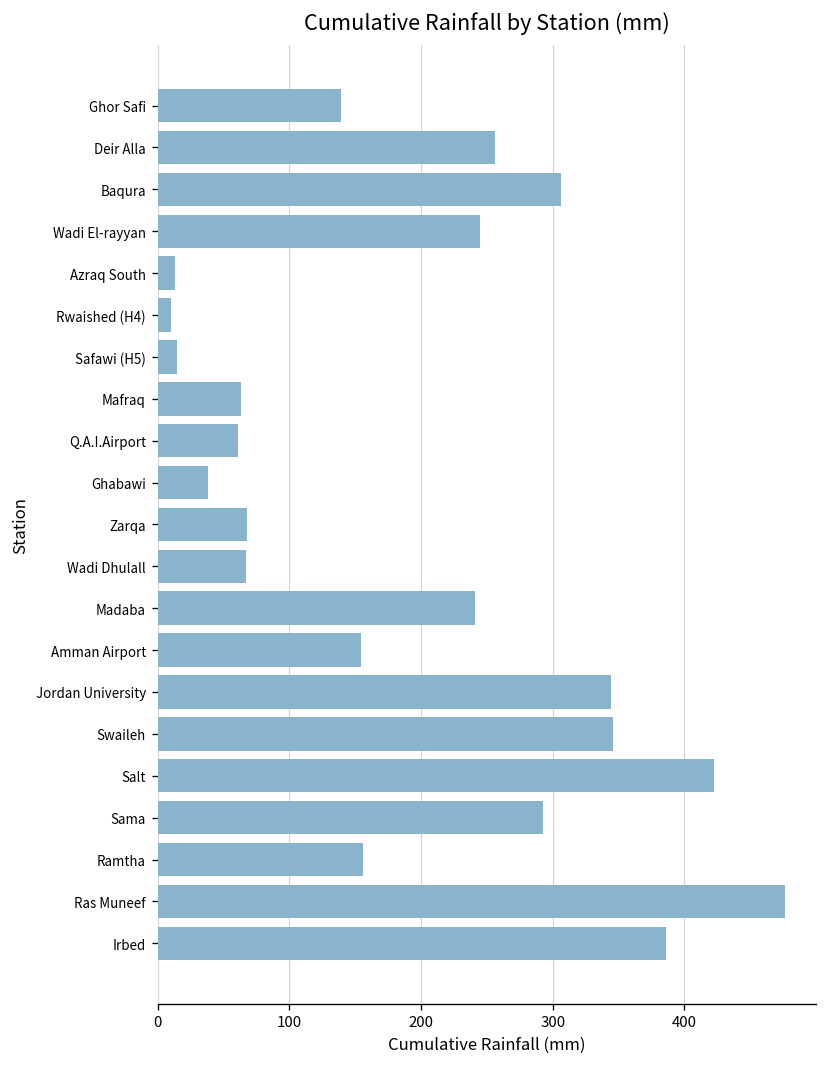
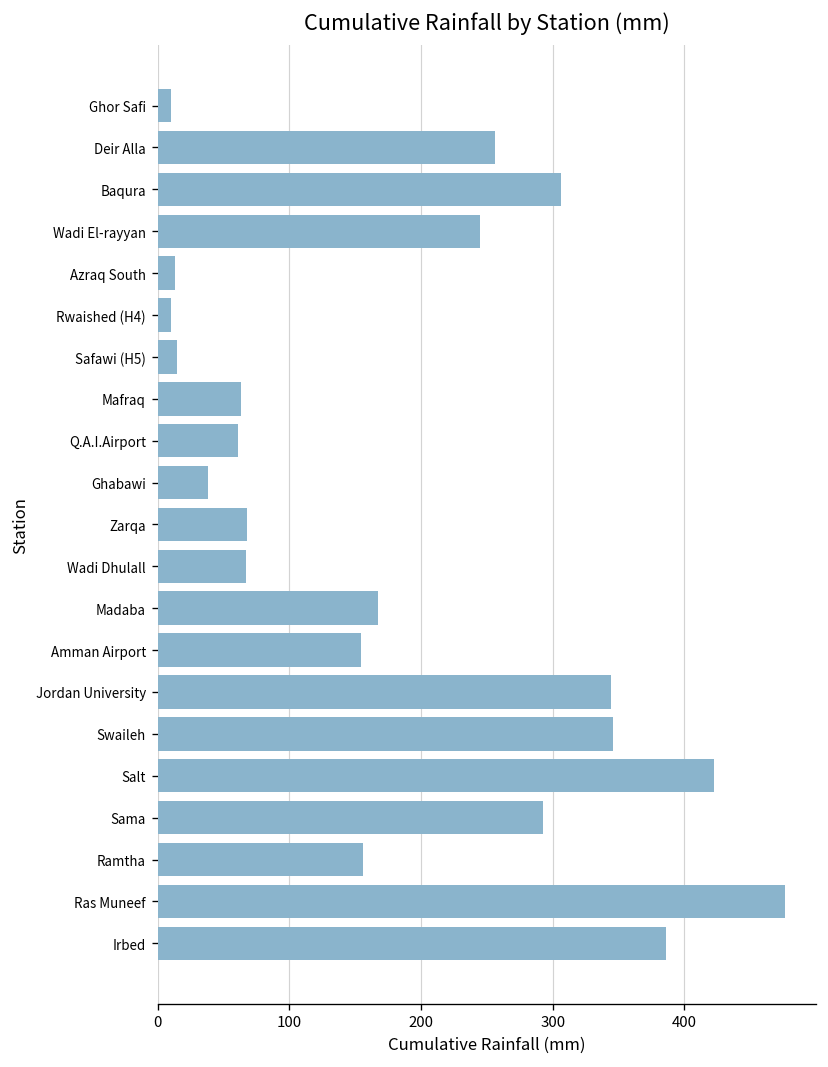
  {
-   "Ghor Safi": 139,
+   "Ghor Safi": 10,
    "Deir Alla": 257,
    "Baqura": 306,
    "Wadi El-rayyan": 245,
    "Azraq South": 13,
    "Rwaished (H4)": 10,
    "Safawi (H5)": 15,
    "Mafraq": 63,
    "Q.A.I.Airport": 61,
    "Ghabawi": 39,
    "Zarqa": 68,
    "Wadi Dhulall": 67,
-   "Madaba": 241,
+   "Madaba": 168,
    "Amman Airport": 154,
    "Jordan University": 344,
    "Swaileh": 346,
    "Salt": 422,
    "Sama": 292,
    "Ramtha": 156,
    "Ras Muneef": 476,
    "Irbed": 386
  }
